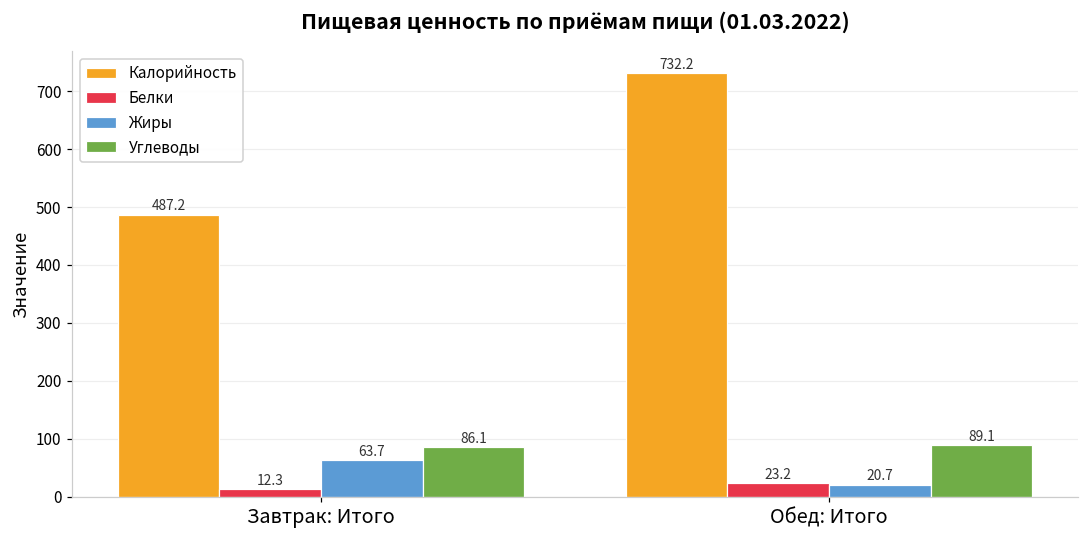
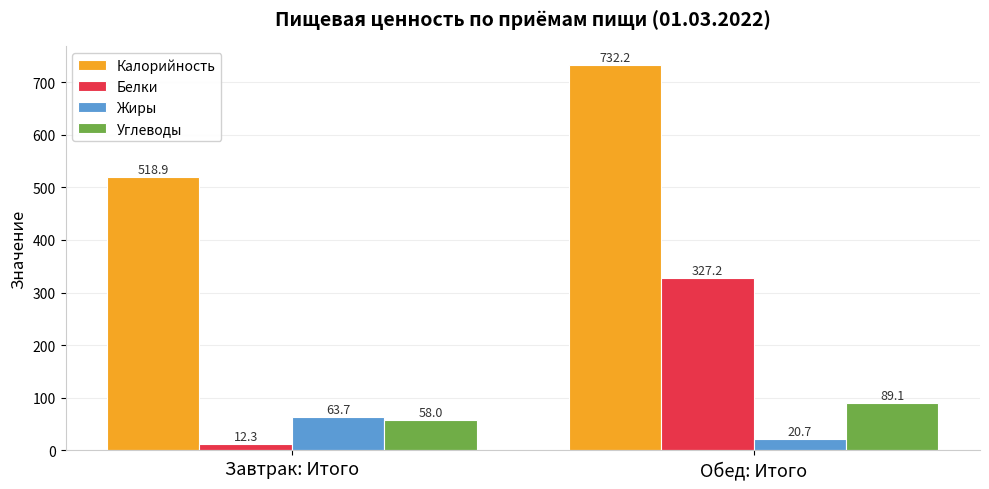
  {
    "Калорийность": {
-     "Завтрак: Итого": 487.2,
+     "Завтрак: Итого": 518.9,
      "Обед: Итого": 732.2
    },
    "Белки": {
      "Завтрак: Итого": 12.3,
-     "Обед: Итого": 23.2
+     "Обед: Итого": 327.2
    },
    "Жиры": {
      "Завтрак: Итого": 63.7,
      "Обед: Итого": 20.7
    },
    "Углеводы": {
-     "Завтрак: Итого": 86.1,
+     "Завтрак: Итого": 58.0,
      "Обед: Итого": 89.1
    }
  }
